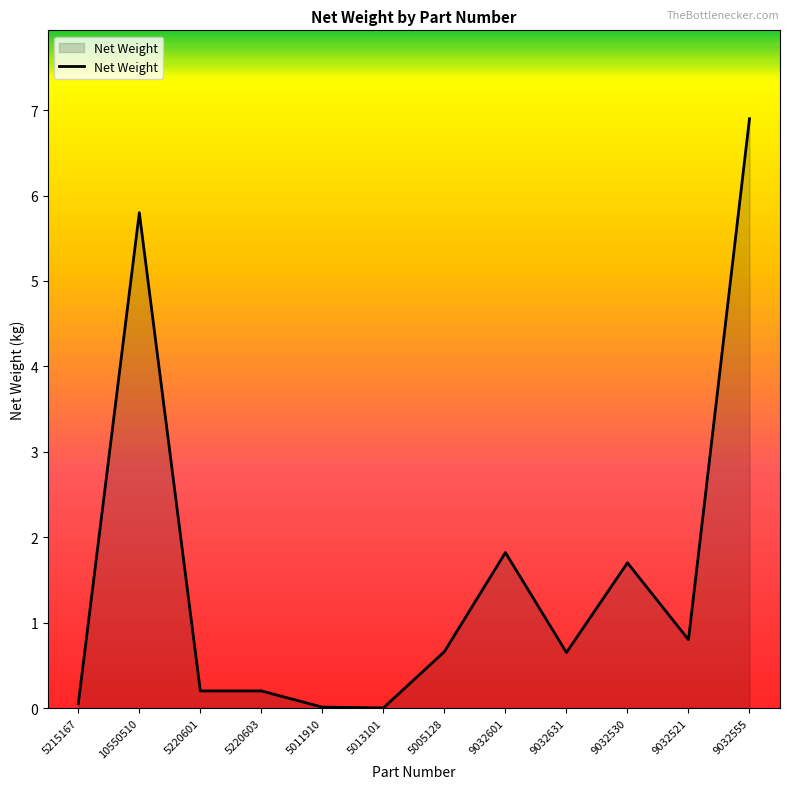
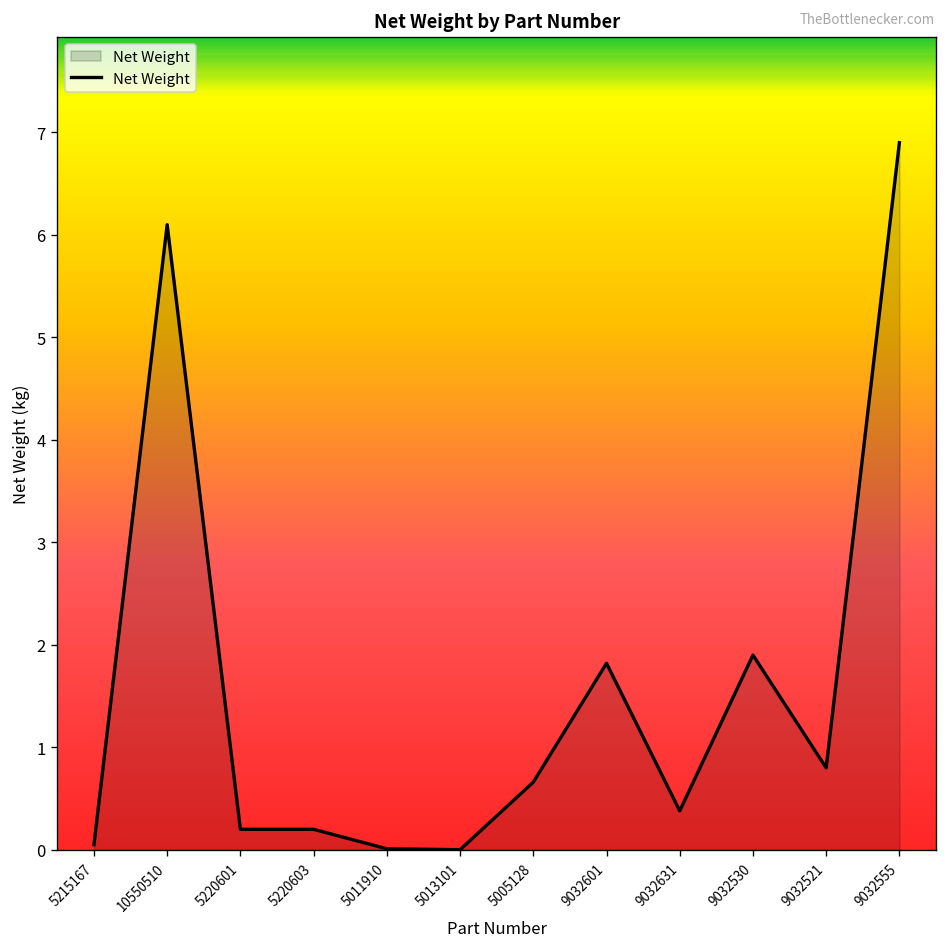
  {
    "5215167": 0.1,
-   "10550510": 5.8,
+   "10550510": 6.1,
    "5220601": 0.2,
    "5220603": 0.2,
    "5011910": 0.0,
    "5013101": 0.0,
    "5005128": 0.7,
    "9032601": 1.8,
-   "9032631": 0.7,
-   "9032530": 1.7,
+   "9032631": 0.4,
+   "9032530": 1.9,
    "9032521": 0.8,
    "9032555": 6.9
  }
